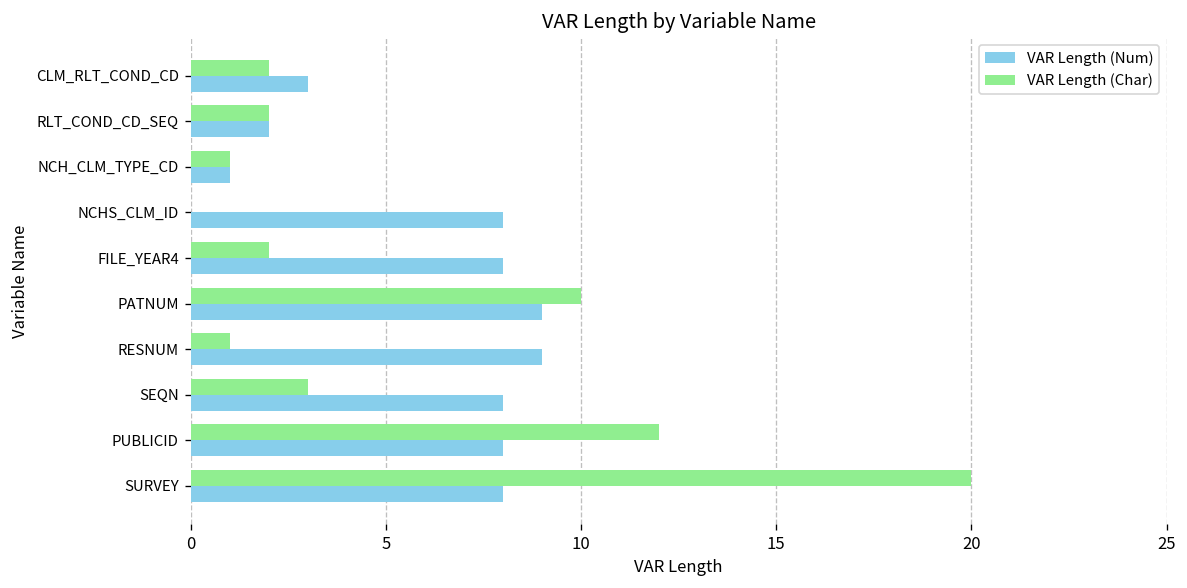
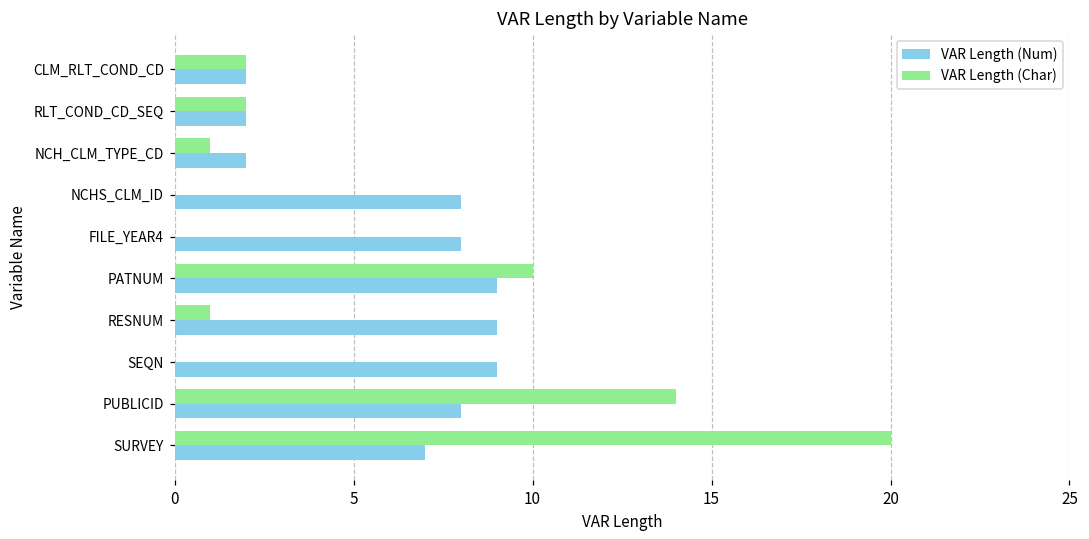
  {
    "VAR Length (Num)": {
-     "CLM_RLT_COND_CD": 3,
+     "CLM_RLT_COND_CD": 2,
      "RLT_COND_CD_SEQ": 2,
-     "NCH_CLM_TYPE_CD": 1,
+     "NCH_CLM_TYPE_CD": 2,
      "NCHS_CLM_ID": 8,
      "FILE_YEAR4": 8,
      "PATNUM": 9,
      "RESNUM": 9,
-     "SEQN": 8,
+     "SEQN": 9,
      "PUBLICID": 8,
-     "SURVEY": 8
+     "SURVEY": 7
    },
    "VAR Length (Char)": {
      "CLM_RLT_COND_CD": 2,
      "RLT_COND_CD_SEQ": 2,
      "NCH_CLM_TYPE_CD": 1,
      "NCHS_CLM_ID": 0,
-     "FILE_YEAR4": 2,
+     "FILE_YEAR4": 0,
      "PATNUM": 10,
      "RESNUM": 1,
-     "SEQN": 3,
-     "PUBLICID": 12,
+     "SEQN": 0,
+     "PUBLICID": 14,
      "SURVEY": 20
    }
  }
